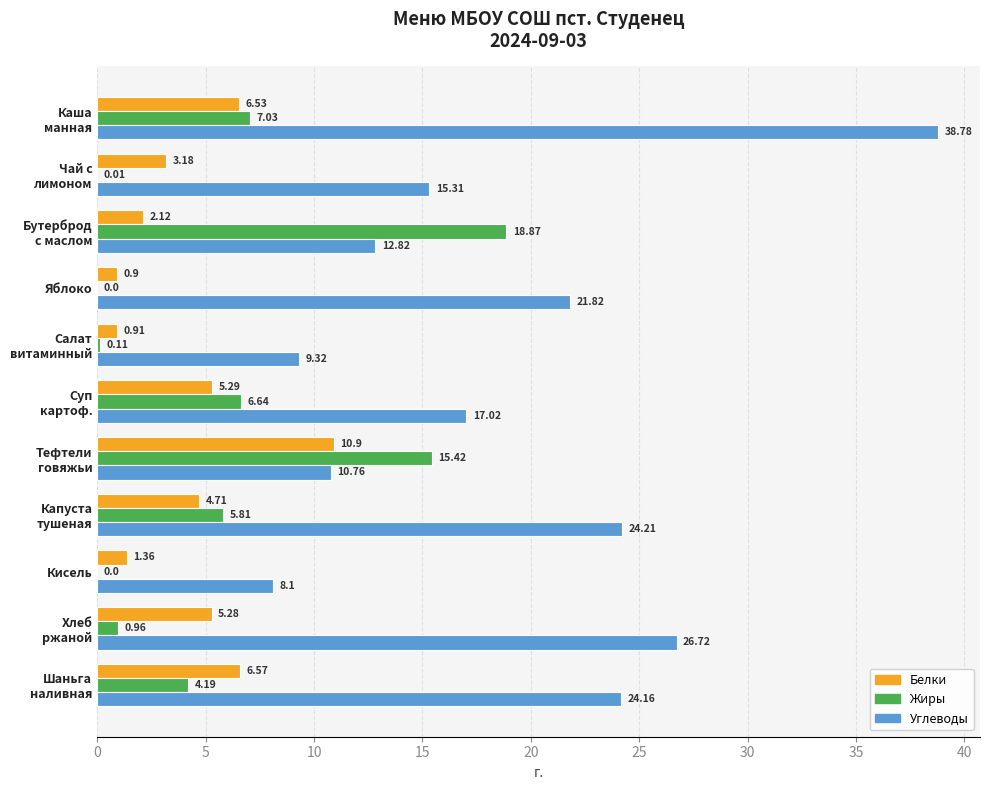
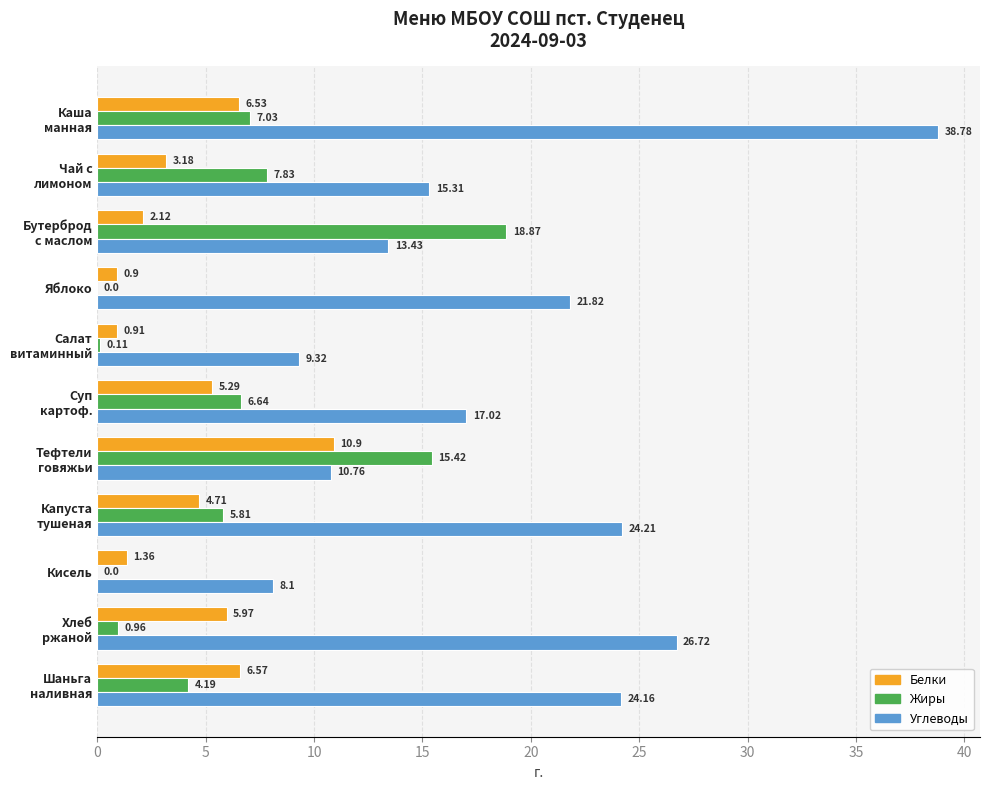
  {
    "Белки": {
      "Каша манная": 6.53,
      "Чай с лимоном": 3.18,
      "Бутерброд с маслом": 2.12,
      "Яблоко": 0.9,
      "Салат витаминный": 0.91,
      "Суп картоф.": 5.29,
      "Тефтели говяжьи": 10.9,
      "Капуста тушеная": 4.71,
      "Кисель": 1.36,
-     "Хлеб ржаной": 5.28,
+     "Хлеб ржаной": 5.97,
      "Шаньга наливная": 6.57
    },
    "Жиры": {
      "Каша манная": 7.03,
-     "Чай с лимоном": 0.01,
+     "Чай с лимоном": 7.83,
      "Бутерброд с маслом": 18.87,
      "Яблоко": 0.0,
      "Салат витаминный": 0.11,
      "Суп картоф.": 6.64,
      "Тефтели говяжьи": 15.42,
      "Капуста тушеная": 5.81,
      "Кисель": 0.0,
      "Хлеб ржаной": 0.96,
      "Шаньга наливная": 4.19
    },
    "Углеводы": {
      "Каша манная": 38.78,
      "Чай с лимоном": 15.31,
-     "Бутерброд с маслом": 12.82,
+     "Бутерброд с маслом": 13.43,
      "Яблоко": 21.82,
      "Салат витаминный": 9.32,
      "Суп картоф.": 17.02,
      "Тефтели говяжьи": 10.76,
      "Капуста тушеная": 24.21,
      "Кисель": 8.1,
      "Хлеб ржаной": 26.72,
      "Шаньга наливная": 24.16
    }
  }
